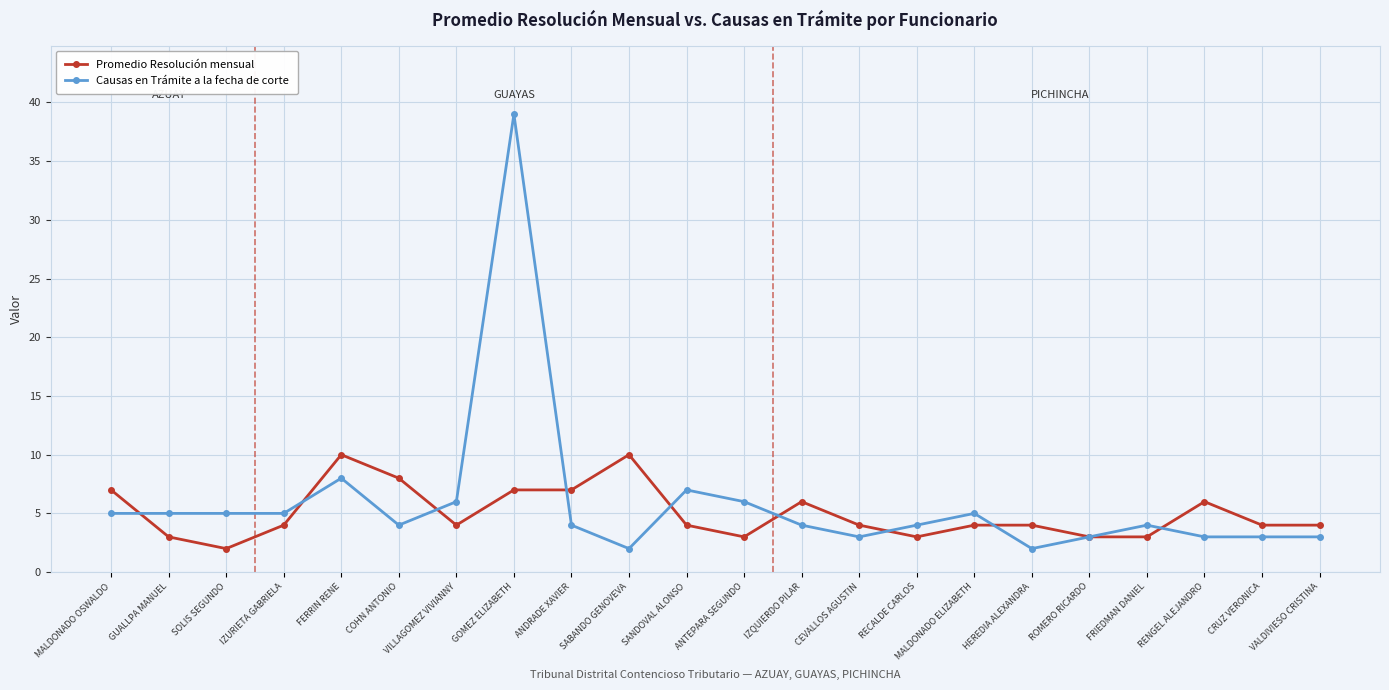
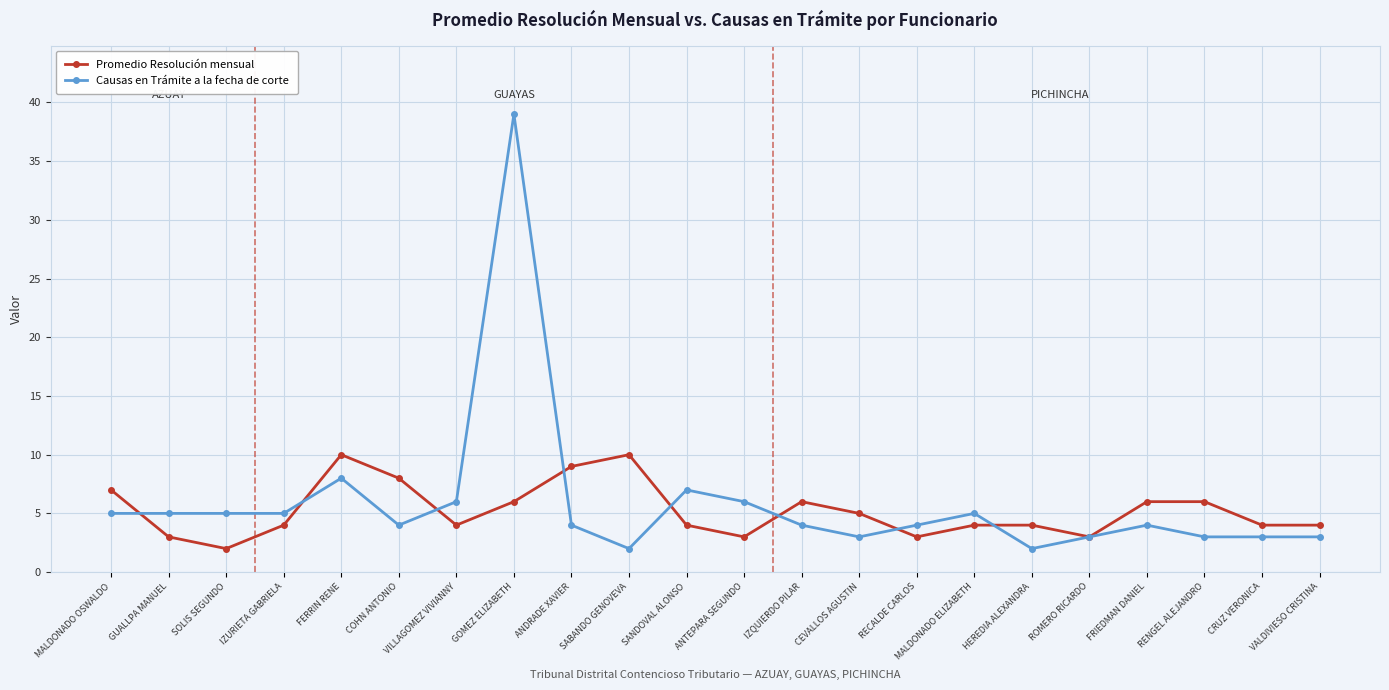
  {
    "Promedio Resolución mensual": {
      "MALDONADO OSWALDO": 7,
      "GUALLPA MANUEL": 3,
      "SOLIS SEGUNDO": 2,
      "IZURIETA GABRIELA": 4,
      "FERRIN RENE": 10,
      "COHN ANTONIO": 8,
      "VILLAGOMEZ VIVIANNY": 4,
-     "GOMEZ ELIZABETH": 7,
-     "ANDRADE XAVIER": 7,
+     "GOMEZ ELIZABETH": 6,
+     "ANDRADE XAVIER": 9,
      "SABANDO GENOVEVA": 10,
      "SANDOVAL ALONSO": 4,
      "ANTEPARA SEGUNDO": 3,
      "IZQUIERDO PILAR": 6,
-     "CEVALLOS AGUSTIN": 4,
+     "CEVALLOS AGUSTIN": 5,
      "RECALDE CARLOS": 3,
      "MALDONADO ELIZABETH": 4,
      "HEREDIA ALEXANDRA": 4,
-     "FRIEDMAN DANIEL": 3,
+     "FRIEDMAN DANIEL": 6,
      "RENGEL ALEJANDRO": 6,
      "CRUZ VERONICA": 4,
      "VALDIVIESO CRISTINA": 4
    },
    "Causas en Trámite a la fecha de corte": {
      "MALDONADO OSWALDO": 5,
      "GUALLPA MANUEL": 5,
      "SOLIS SEGUNDO": 5,
      "IZURIETA GABRIELA": 5,
      "FERRIN RENE": 8,
      "COHN ANTONIO": 4,
      "VILLAGOMEZ VIVIANNY": 6,
      "GOMEZ ELIZABETH": 39,
      "ANDRADE XAVIER": 4,
      "SABANDO GENOVEVA": 2,
      "SANDOVAL ALONSO": 7,
      "ANTEPARA SEGUNDO": 6,
      "IZQUIERDO PILAR": 4,
      "CEVALLOS AGUSTIN": 3,
      "RECALDE CARLOS": 4,
      "MALDONADO ELIZABETH": 5,
      "HEREDIA ALEXANDRA": 2,
      "FRIEDMAN DANIEL": 4,
      "RENGEL ALEJANDRO": 3,
      "CRUZ VERONICA": 3,
      "VALDIVIESO CRISTINA": 3
    }
  }
